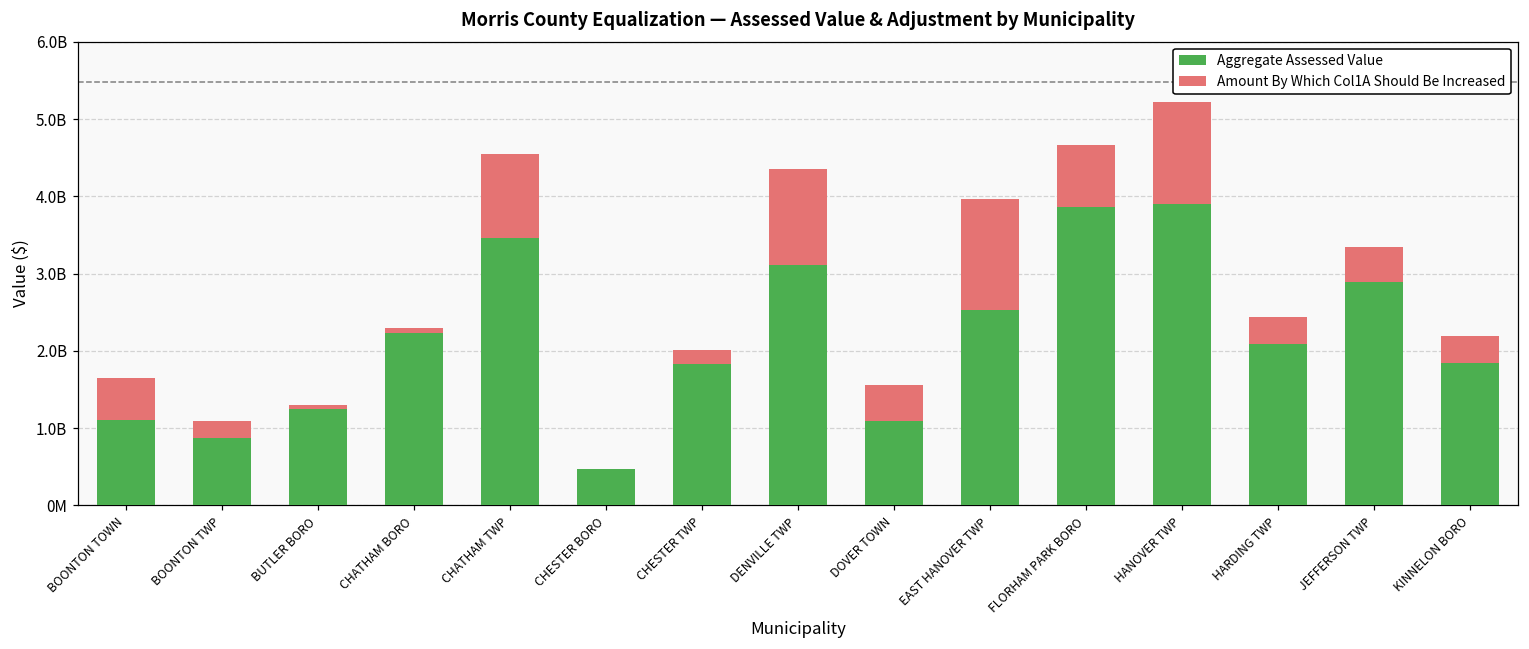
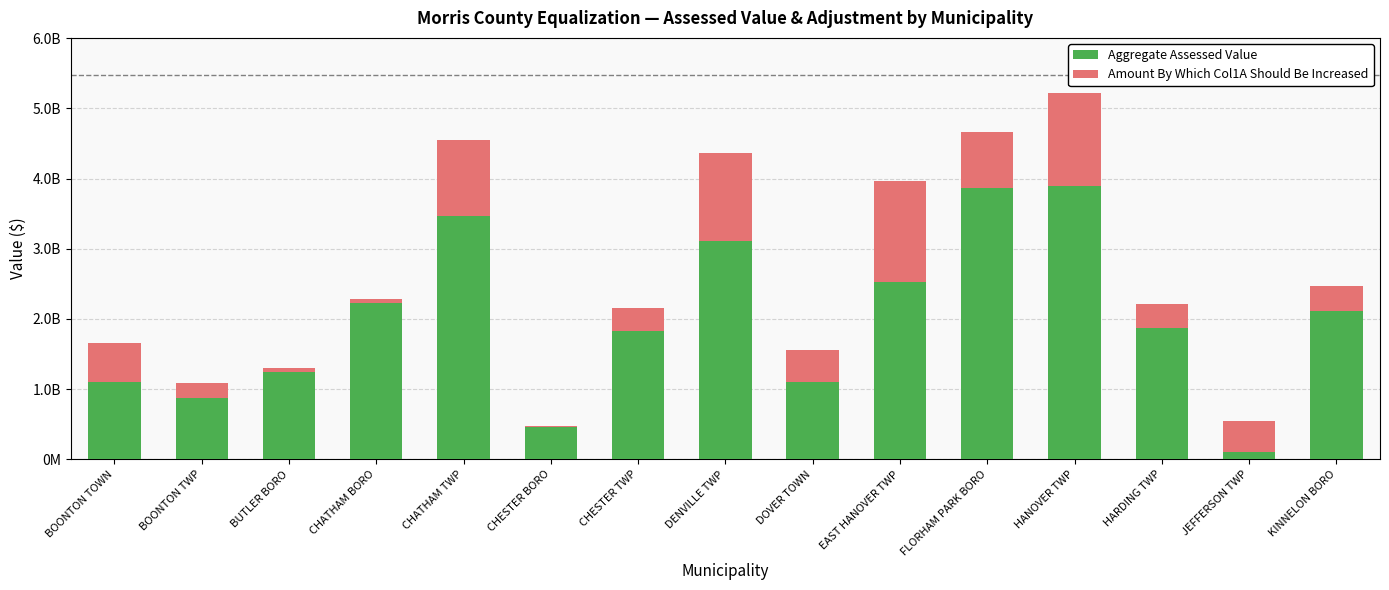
  {
    "Aggregate Assessed Value": {
      "BOONTON TOWN": 1100000000,
      "BOONTON TWP": 900000000,
      "BUTLER BORO": 1200000000,
      "CHATHAM BORO": 2200000000,
      "CHATHAM TWP": 3500000000,
      "CHESTER BORO": 500000000,
      "CHESTER TWP": 1800000000,
      "DENVILLE TWP": 3100000000,
      "DOVER TOWN": 1100000000,
      "EAST HANOVER TWP": 2500000000,
      "FLORHAM PARK BORO": 3900000000,
      "HANOVER TWP": 3900000000,
-     "HARDING TWP": 2100000000,
-     "JEFFERSON TWP": 2900000000,
-     "KINNELON BORO": 1800000000
+     "HARDING TWP": 1900000000,
+     "JEFFERSON TWP": 100000000,
+     "KINNELON BORO": 2100000000
    },
    "Amount By Which Col1A Should Be Increased": {
      "BOONTON TOWN": 600000000,
      "BOONTON TWP": 200000000,
      "BUTLER BORO": 0,
      "CHATHAM BORO": 100000000,
      "CHATHAM TWP": 1100000000,
-     "CHESTER TWP": 200000000,
+     "CHESTER TWP": 300000000,
      "DENVILLE TWP": 1300000000,
      "DOVER TOWN": 500000000,
      "EAST HANOVER TWP": 1400000000,
      "FLORHAM PARK BORO": 800000000,
      "HANOVER TWP": 1300000000,
      "HARDING TWP": 300000000,
      "JEFFERSON TWP": 400000000,
      "KINNELON BORO": 400000000
    }
  }
